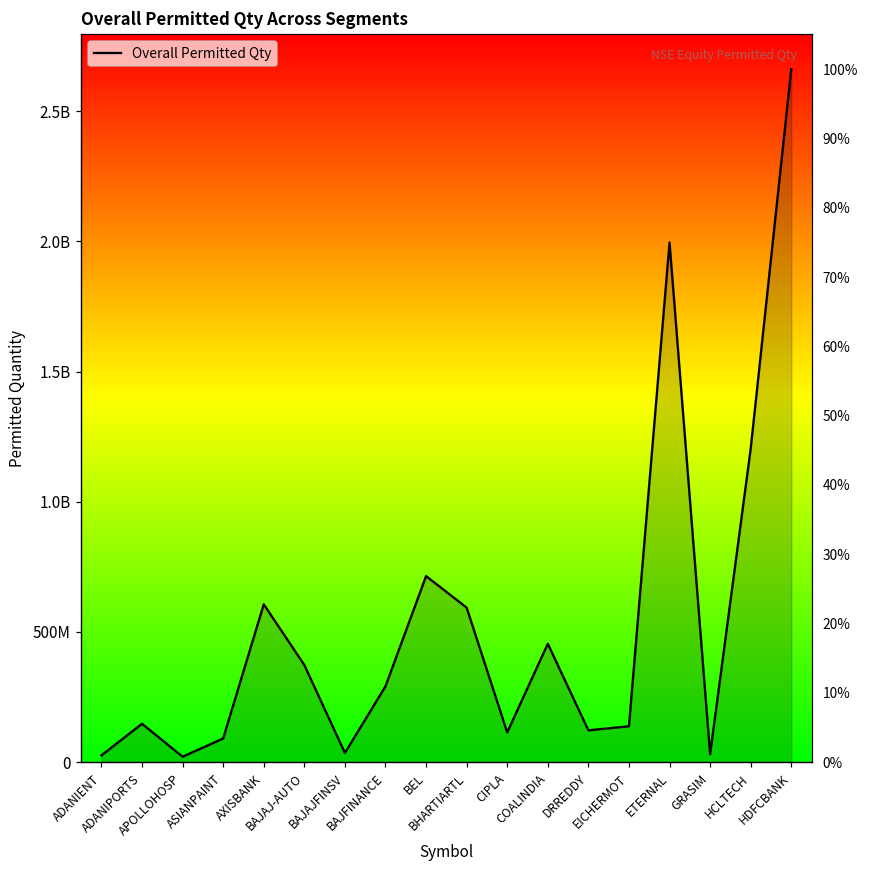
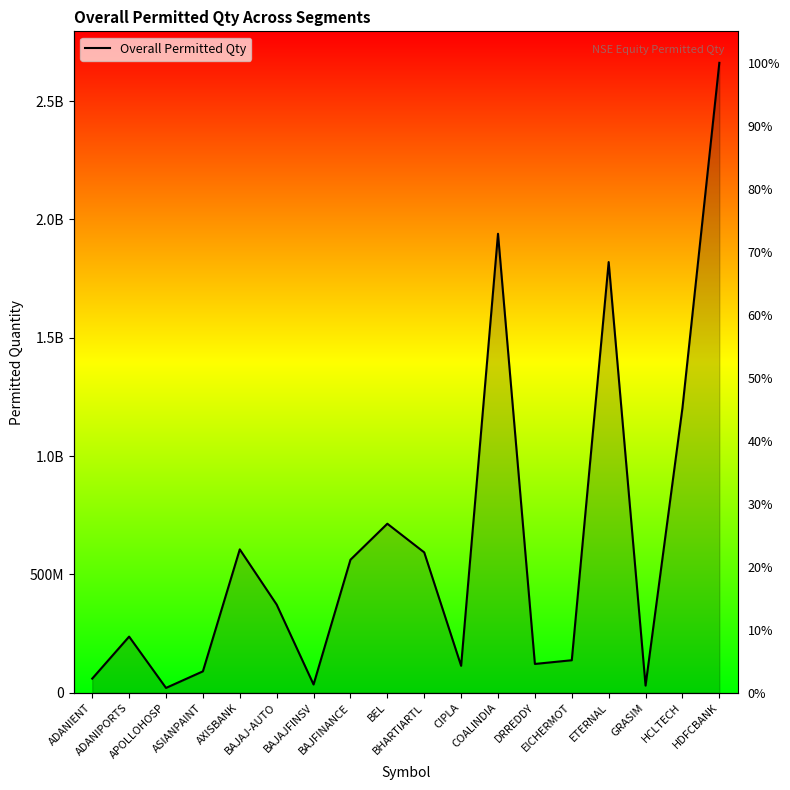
  {
-   "ADANIENT": 30000000,
-   "ADANIPORTS": 150000000,
+   "ADANIENT": 60000000,
+   "ADANIPORTS": 240000000,
    "APOLLOHOSP": 20000000,
    "ASIANPAINT": 90000000,
    "AXISBANK": 610000000,
    "BAJAJ-AUTO": 370000000,
    "BAJAJFINSV": 40000000,
-   "BAJFINANCE": 290000000,
+   "BAJFINANCE": 560000000,
    "BEL": 710000000,
    "BHARTIARTL": 590000000,
    "CIPLA": 110000000,
-   "COALINDIA": 450000000,
+   "COALINDIA": 1940000000,
    "DRREDDY": 120000000,
    "EICHERMOT": 140000000,
-   "ETERNAL": 2000000000,
+   "ETERNAL": 1820000000,
    "GRASIM": 30000000,
    "HCLTECH": 1200000000,
    "HDFCBANK": 2660000000
  }
